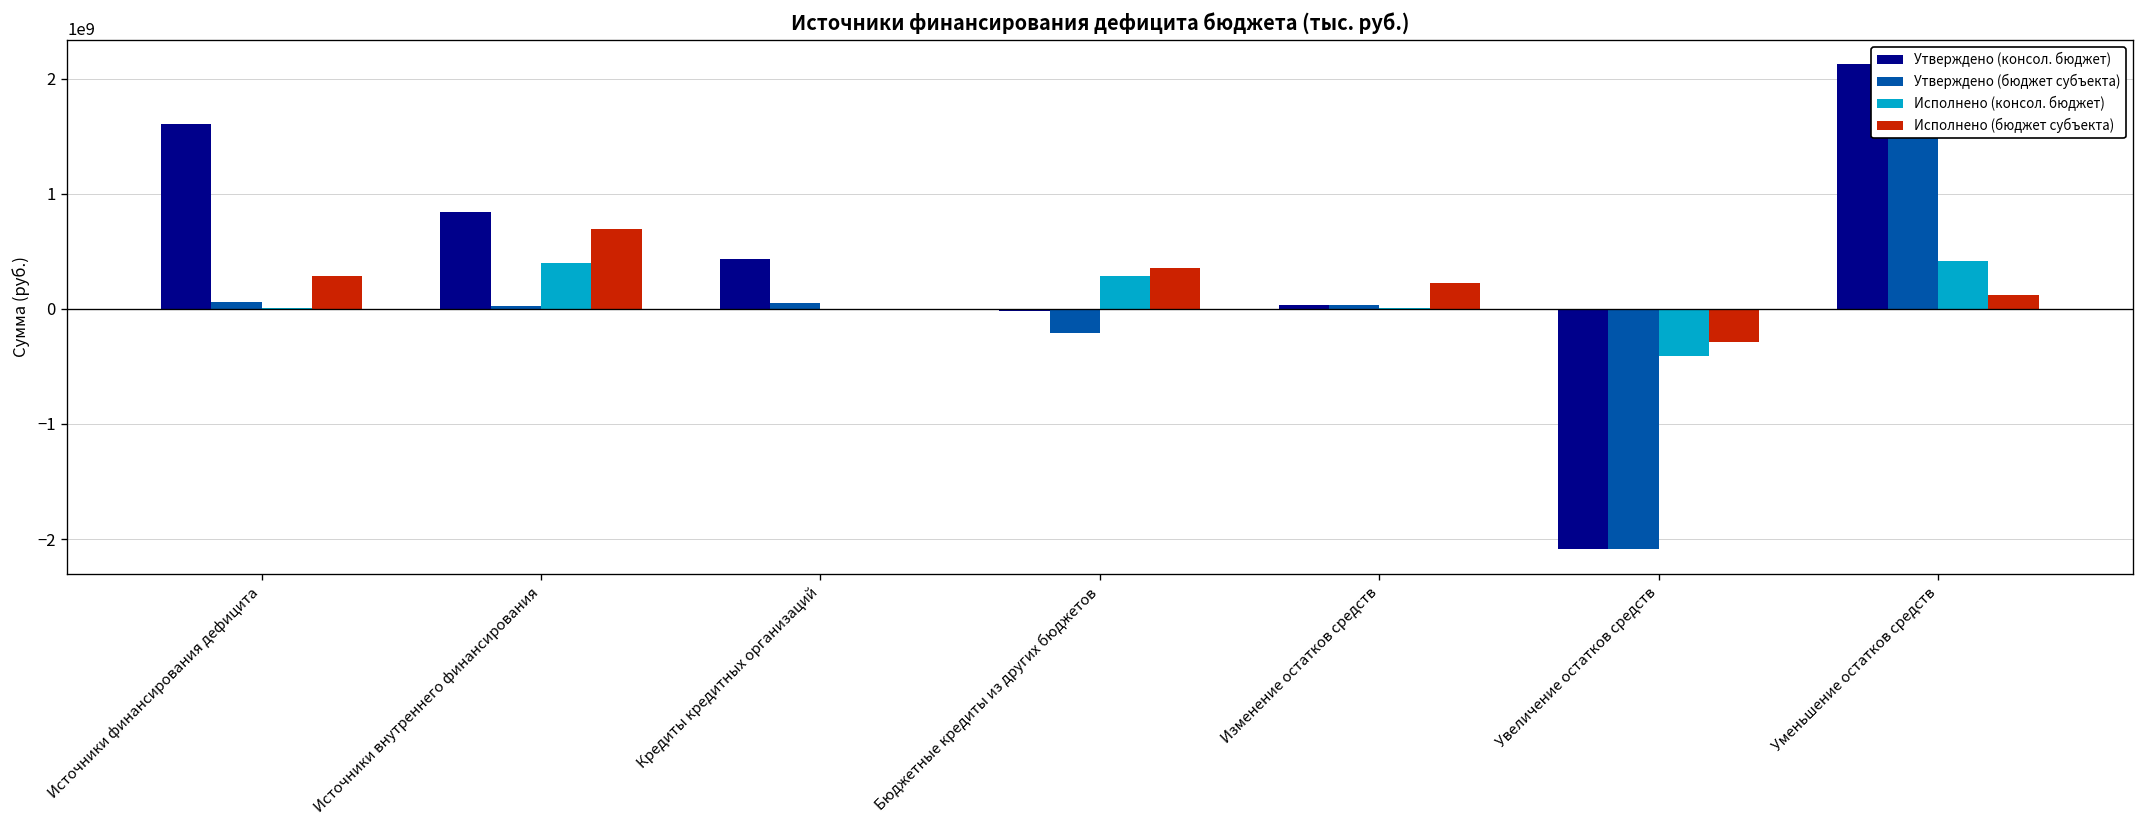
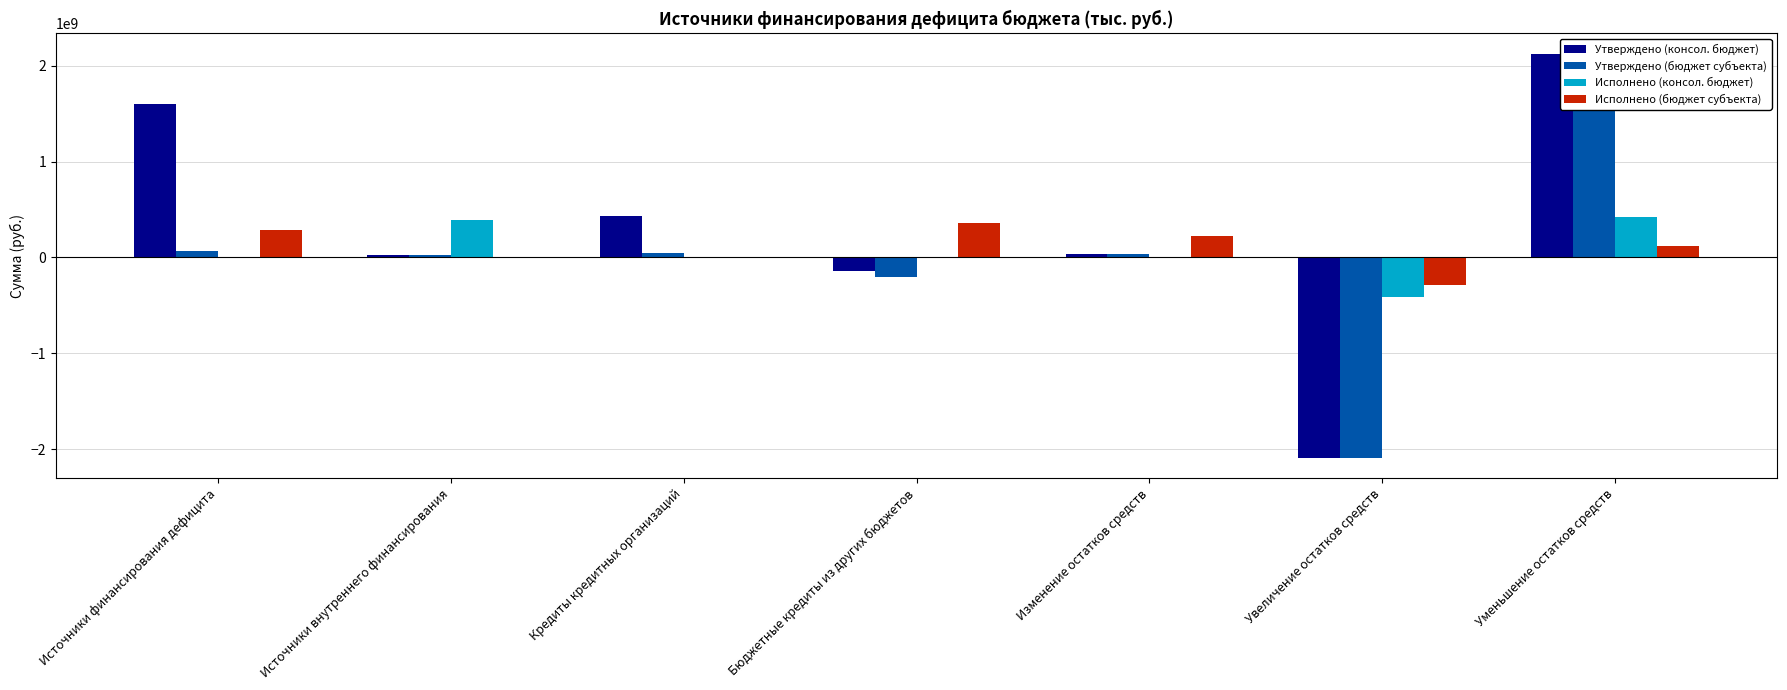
  {
    "Утверждено (консол. бюджет)": {
      "Источники финансирования дефицита": 1600000000,
-     "Источники внутреннего финансирования": 800000000,
+     "Источники внутреннего финансирования": 0,
      "Кредиты кредитных организаций": 400000000,
-     "Бюджетные кредиты из других бюджетов": 0,
+     "Бюджетные кредиты из других бюджетов": -100000000,
      "Изменение остатков средств": 0,
      "Увеличение остатков средств": -2100000000,
      "Уменьшение остатков средств": 2100000000
    },
    "Утверждено (бюджет субъекта)": {
      "Источники финансирования дефицита": 100000000,
      "Источники внутреннего финансирования": 0,
      "Кредиты кредитных организаций": 0,
      "Бюджетные кредиты из других бюджетов": -200000000,
      "Изменение остатков средств": 0,
      "Увеличение остатков средств": -2100000000
    },
    "Исполнено (консол. бюджет)": {
      "Источники внутреннего финансирования": 400000000,
      "Кредиты кредитных организаций": 0,
-     "Бюджетные кредиты из других бюджетов": 300000000,
+     "Бюджетные кредиты из других бюджетов": 0,
      "Увеличение остатков средств": -400000000,
      "Уменьшение остатков средств": 400000000
    },
    "Исполнено (бюджет субъекта)": {
      "Источники финансирования дефицита": 300000000,
-     "Источники внутреннего финансирования": 700000000,
+     "Источники внутреннего финансирования": 0,
      "Кредиты кредитных организаций": 0,
      "Бюджетные кредиты из других бюджетов": 400000000,
      "Изменение остатков средств": 200000000,
      "Увеличение остатков средств": -300000000,
      "Уменьшение остатков средств": 100000000
    }
  }
